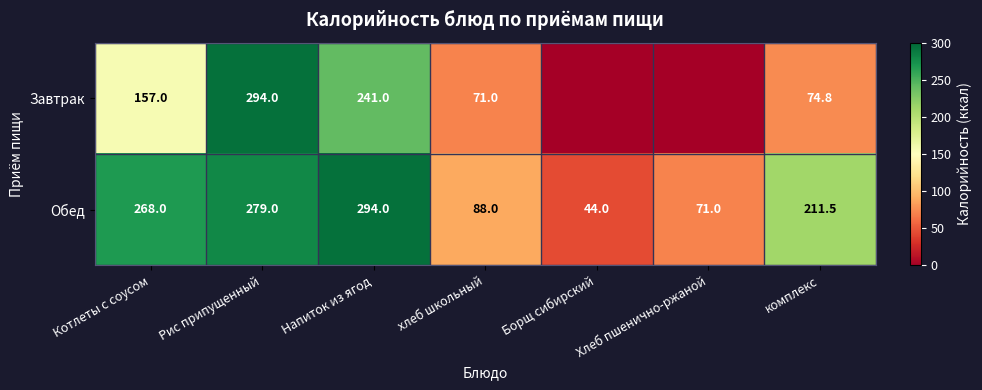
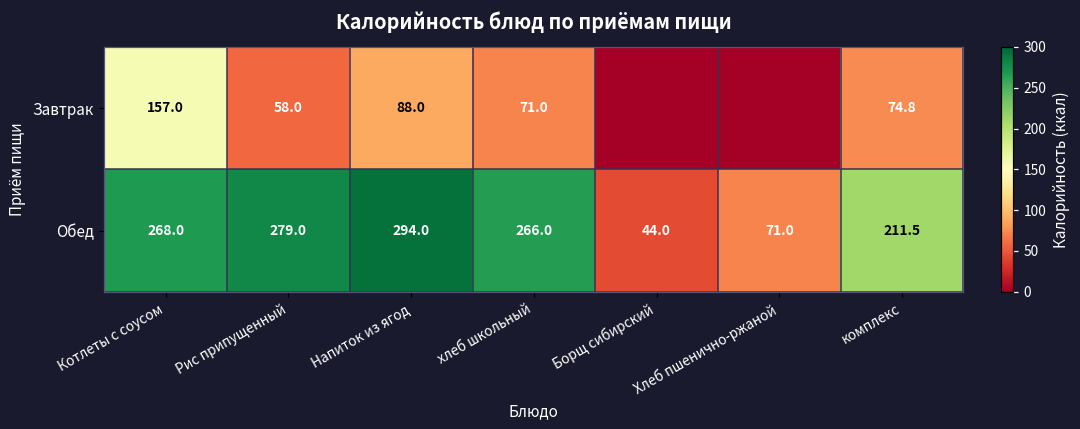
  {
    "Завтрак": {
      "Котлеты с соусом": 157.0,
-     "Рис припущенный": 294.0,
-     "Напиток из ягод": 241.0,
+     "Рис припущенный": 58.0,
+     "Напиток из ягод": 88.0,
      "хлеб школьный": 71.0,
      "комплекс": 74.8
    },
    "Обед": {
      "Котлеты с соусом": 268.0,
      "Рис припущенный": 279.0,
      "Напиток из ягод": 294.0,
-     "хлеб школьный": 88.0,
+     "хлеб школьный": 266.0,
      "Борщ сибирский": 44.0,
      "Хлеб пшенично-ржаной": 71.0,
      "комплекс": 211.5
    }
  }
